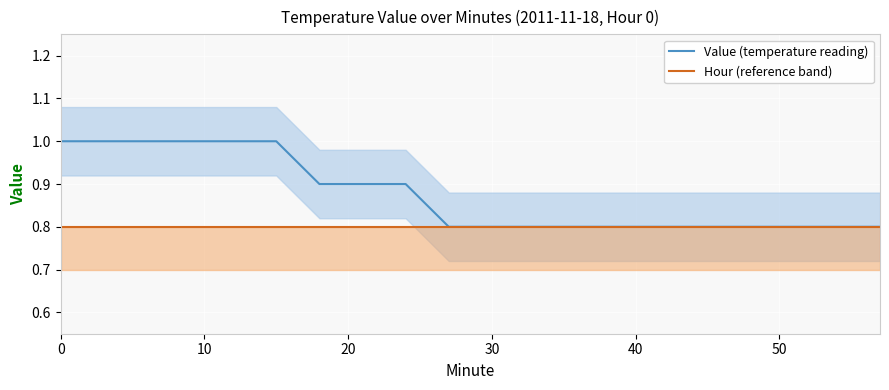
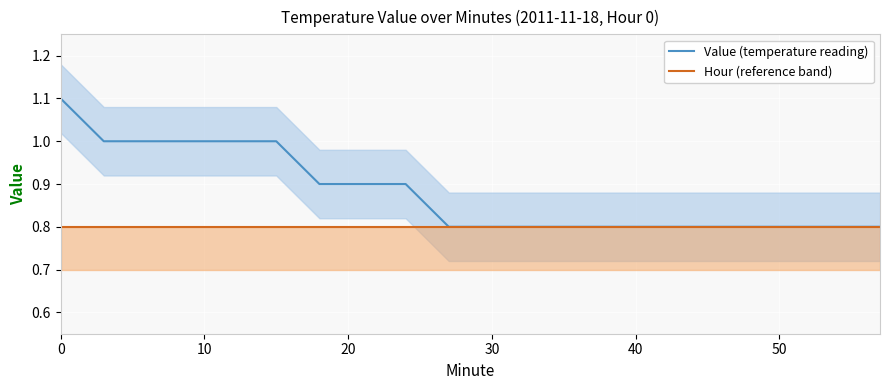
  {
    "Value (temperature reading)": {
-     "0": 1.0
+     "0": 1.1
    },
    "Hour (reference band)": {
      "0": 0.8
    }
  }
